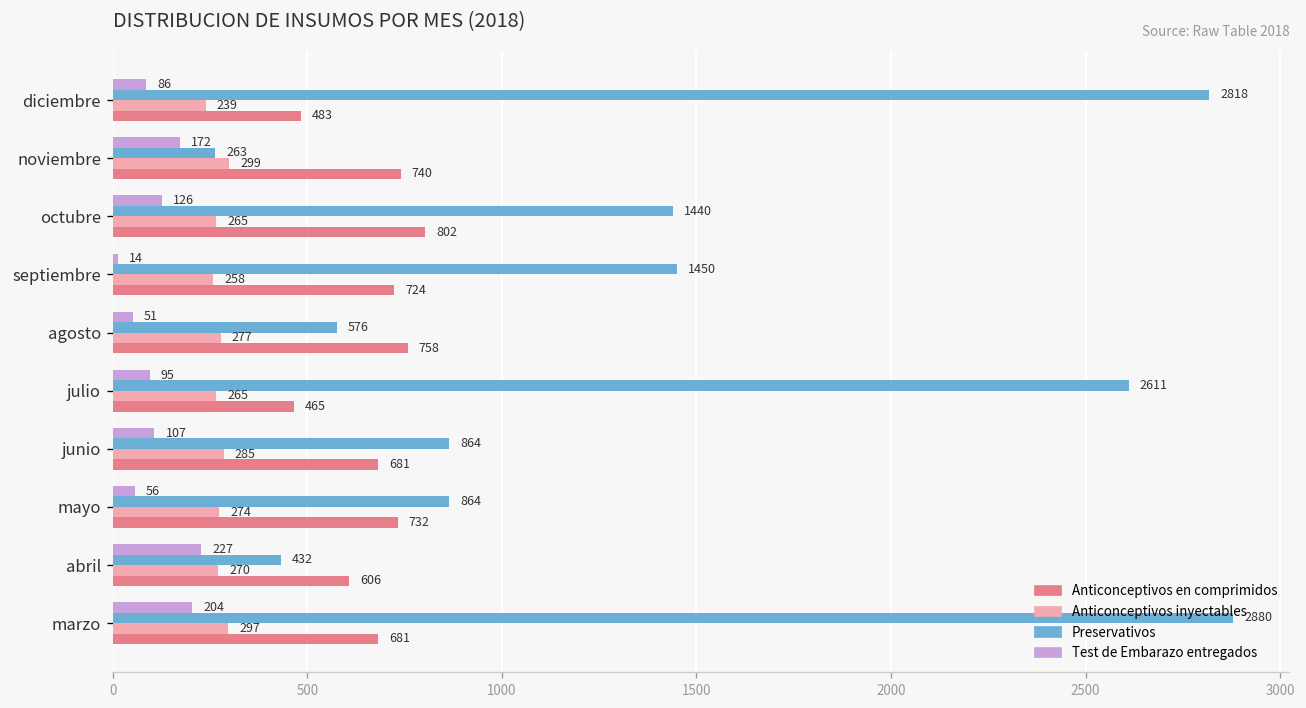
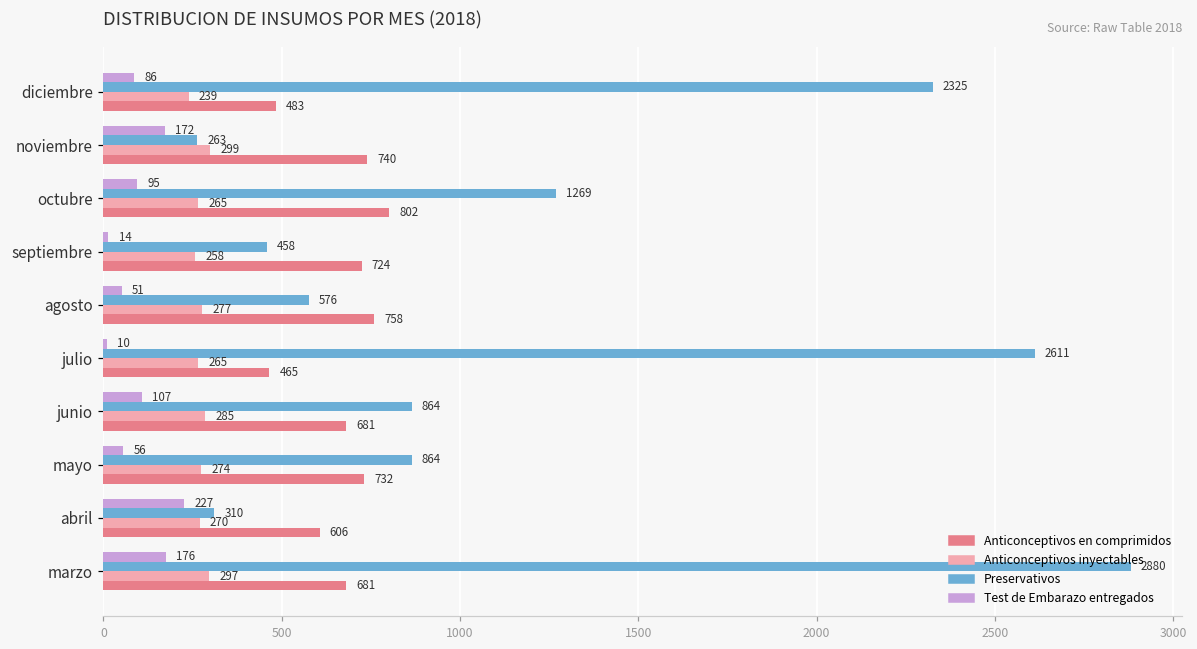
  {
    "Preservativos": {
-     "diciembre": 2818,
+     "diciembre": 2325,
      "noviembre": 263,
-     "octubre": 1440,
-     "septiembre": 1450,
+     "octubre": 1269,
+     "septiembre": 458,
      "agosto": 576,
      "julio": 2611,
      "junio": 864,
      "mayo": 864,
-     "abril": 432,
+     "abril": 310,
      "marzo": 2880
    },
    "Test de Embarazo entregados": {
      "diciembre": 86,
      "noviembre": 172,
-     "octubre": 126,
+     "octubre": 95,
      "septiembre": 14,
      "agosto": 51,
-     "julio": 95,
+     "julio": 10,
      "junio": 107,
      "mayo": 56,
      "abril": 227,
-     "marzo": 204
+     "marzo": 176
    }
  }
